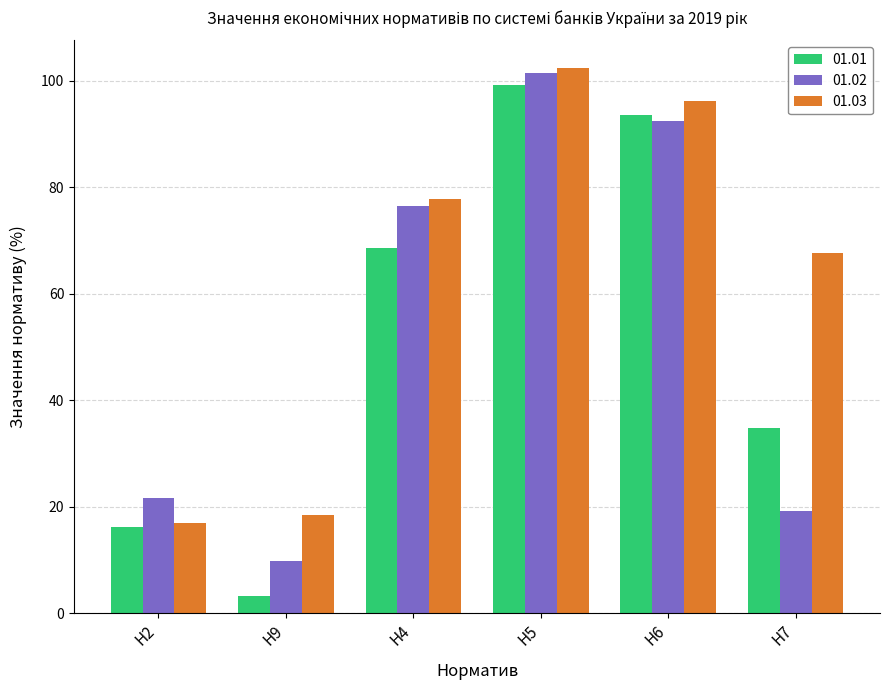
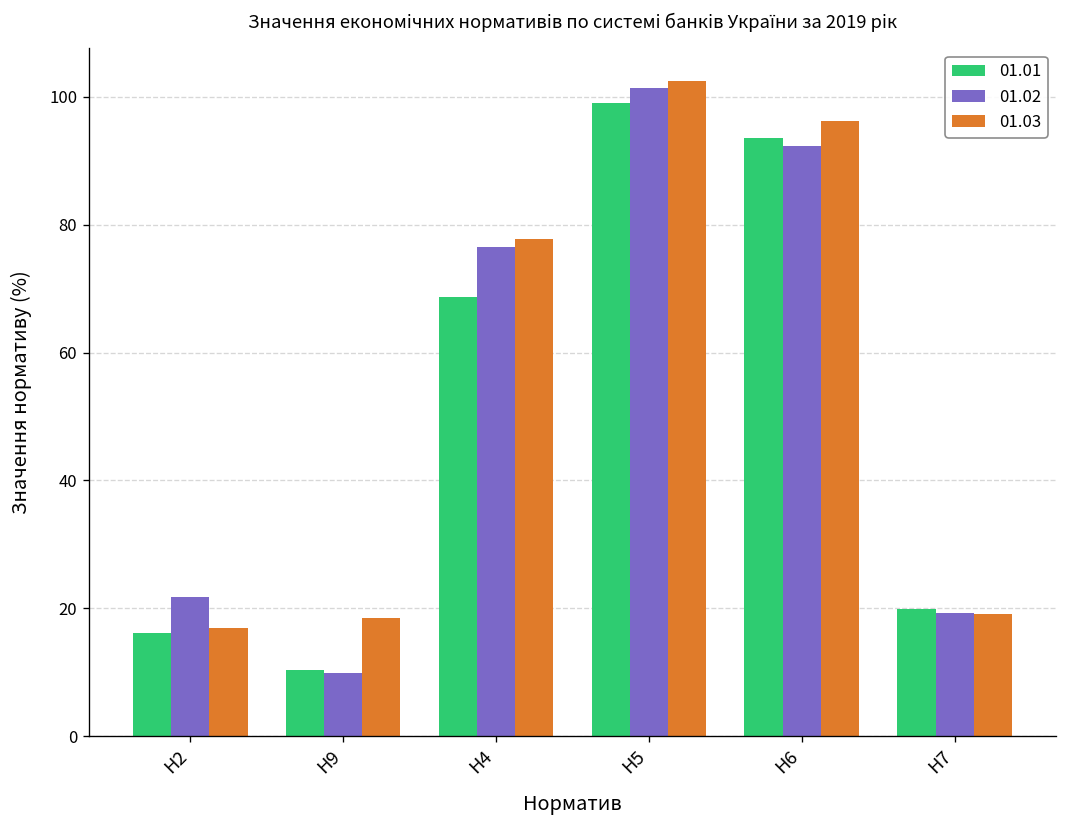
  {
    "01.01": {
      "Н2": 16,
-     "Н9": 3,
+     "Н9": 10,
      "Н4": 69,
      "Н5": 99,
      "Н6": 94,
-     "Н7": 35
+     "Н7": 20
    },
    "01.02": {
      "Н2": 22,
      "Н9": 10,
      "Н4": 76,
      "Н5": 101,
      "Н6": 92,
      "Н7": 19
    },
    "01.03": {
      "Н2": 17,
      "Н9": 19,
      "Н4": 78,
      "Н5": 102,
      "Н6": 96,
-     "Н7": 68
+     "Н7": 19
    }
  }
